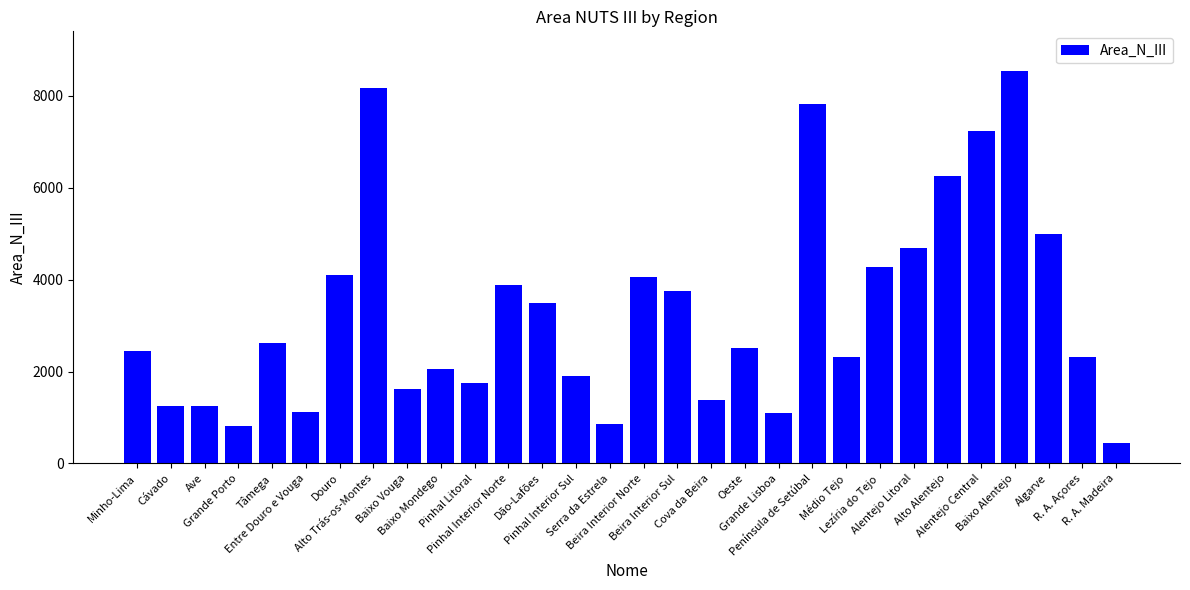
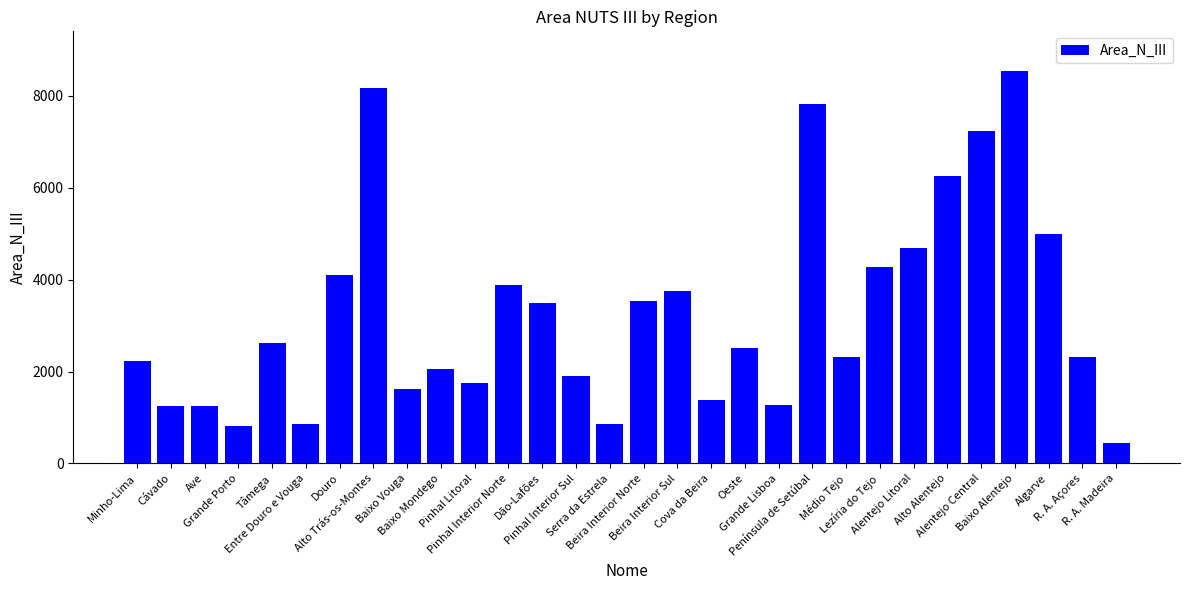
  {
-   "Minho-Lima": 2400,
+   "Minho-Lima": 2200,
    "Cávado": 1200,
    "Ave": 1200,
    "Grande Porto": 800,
    "Tâmega": 2600,
-   "Entre Douro e Vouga": 1100,
+   "Entre Douro e Vouga": 900,
    "Douro": 4100,
    "Alto Trás-os-Montes": 8200,
    "Baixo Vouga": 1600,
    "Baixo Mondego": 2100,
    "Pinhal Litoral": 1700,
    "Pinhal Interior Norte": 3900,
    "Dão-Lafões": 3500,
    "Pinhal Interior Sul": 1900,
    "Serra da Estrela": 900,
-   "Beira Interior Norte": 4100,
+   "Beira Interior Norte": 3500,
    "Beira Interior Sul": 3700,
    "Cova da Beira": 1400,
    "Oeste": 2500,
-   "Grande Lisboa": 1100,
+   "Grande Lisboa": 1300,
    "Península de Setúbal": 7800,
    "Médio Tejo": 2300,
    "Lezíria do Tejo": 4300,
    "Alentejo Litoral": 4700,
    "Alto Alentejo": 6200,
    "Alentejo Central": 7200,
    "Baixo Alentejo": 8500,
    "Algarve": 5000,
    "R. A. Açores": 2300,
    "R. A. Madeira": 400
  }
